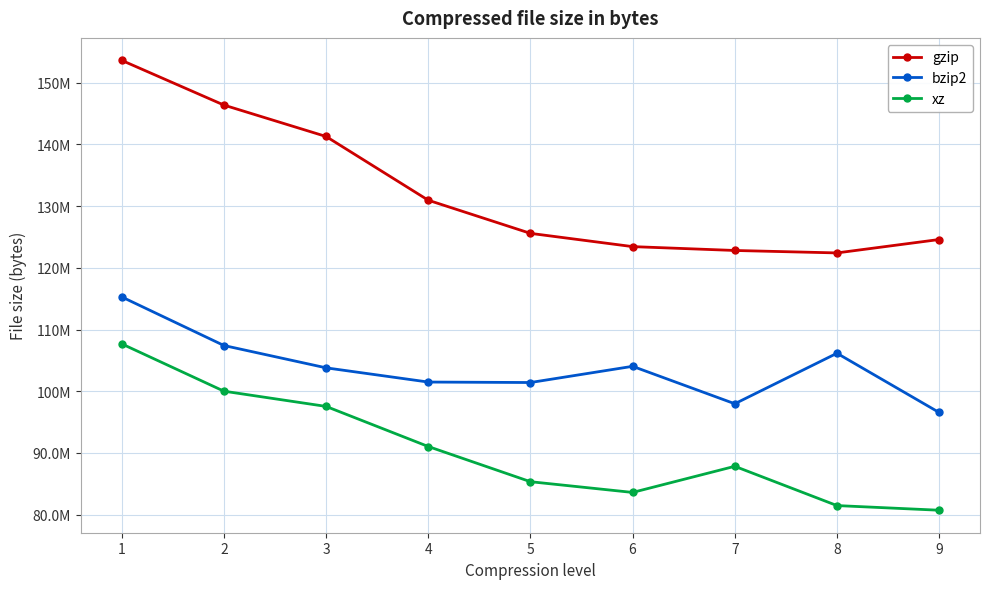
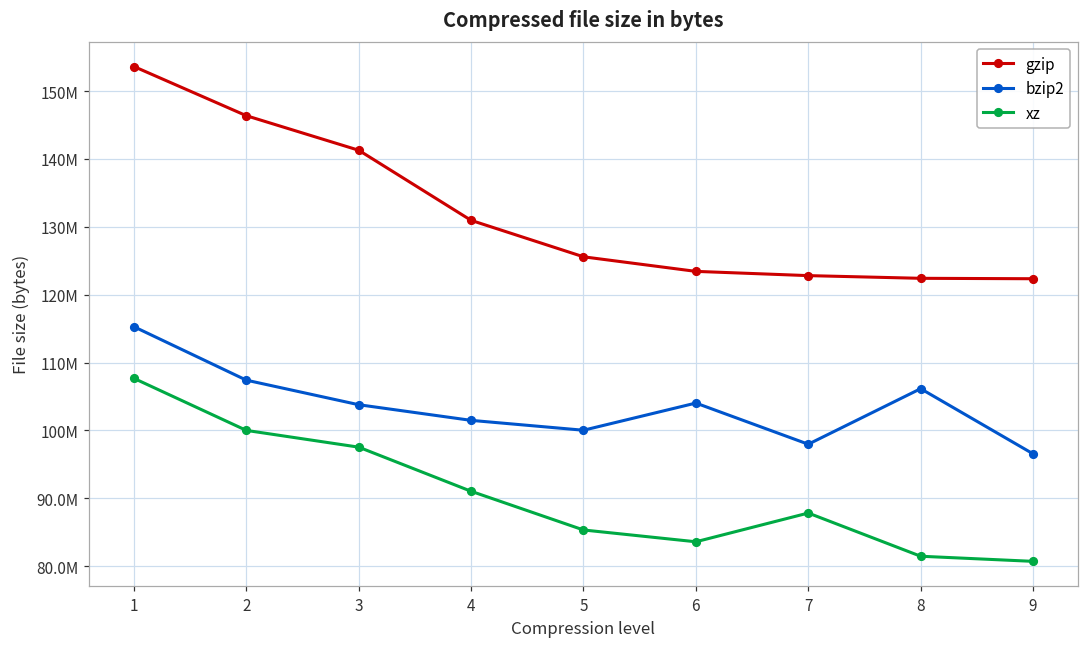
  {
    "gzip": {
      "1": 154000000,
      "2": 146000000,
      "3": 141000000,
      "4": 131000000,
      "5": 126000000,
      "6": 123000000,
      "7": 123000000,
      "8": 122000000,
-     "9": 125000000
+     "9": 122000000
    },
    "bzip2": {
      "1": 115000000,
      "2": 107000000,
      "3": 104000000,
      "4": 101000000,
-     "5": 101000000,
+     "5": 100000000,
      "6": 104000000,
      "7": 98000000,
      "8": 106000000,
      "9": 97000000
    },
    "xz": {
      "1": 108000000,
      "2": 100000000,
      "3": 98000000,
      "4": 91000000,
      "5": 85000000,
      "6": 84000000,
      "7": 88000000,
      "8": 81000000,
      "9": 81000000
    }
  }
